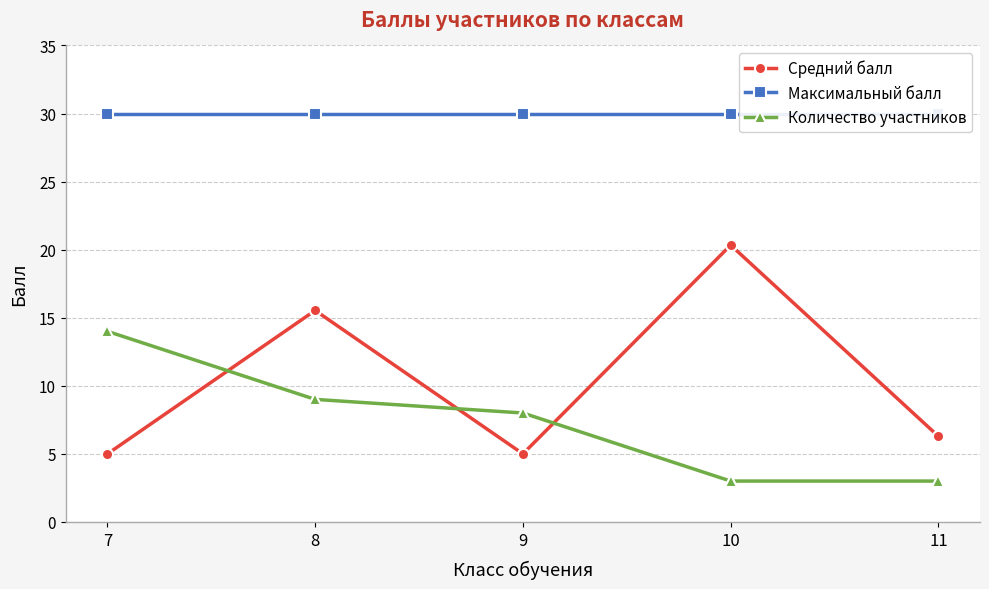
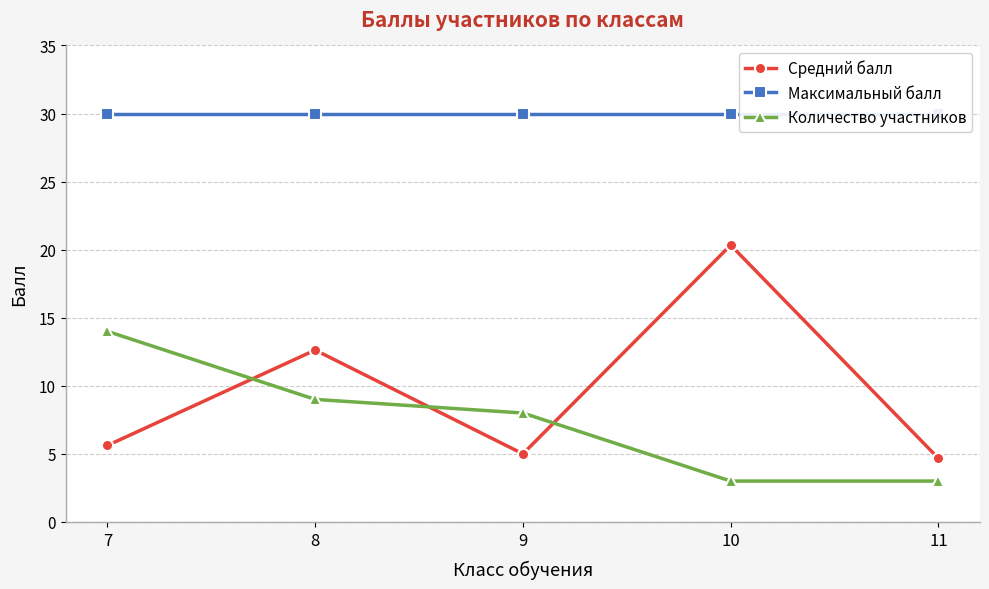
  {
    "Средний балл": {
-     "7": 5.0,
-     "8": 15.5,
+     "7": 5.6,
+     "8": 12.6,
      "9": 5.0,
      "10": 20.3,
-     "11": 6.3
+     "11": 4.7
    },
    "Максимальный балл": {
      "7": 30.0,
      "8": 30.0,
      "9": 30.0,
      "10": 30.0
    },
    "Количество участников": {
      "7": 14.0,
      "8": 9.0,
      "9": 8.0,
      "10": 3.0,
      "11": 3.0
    }
  }
